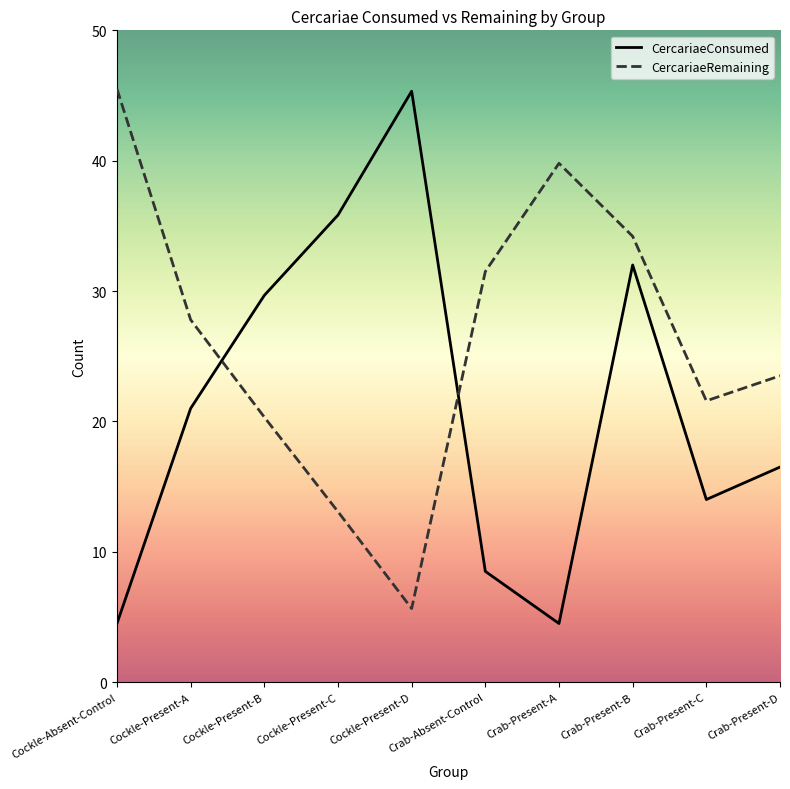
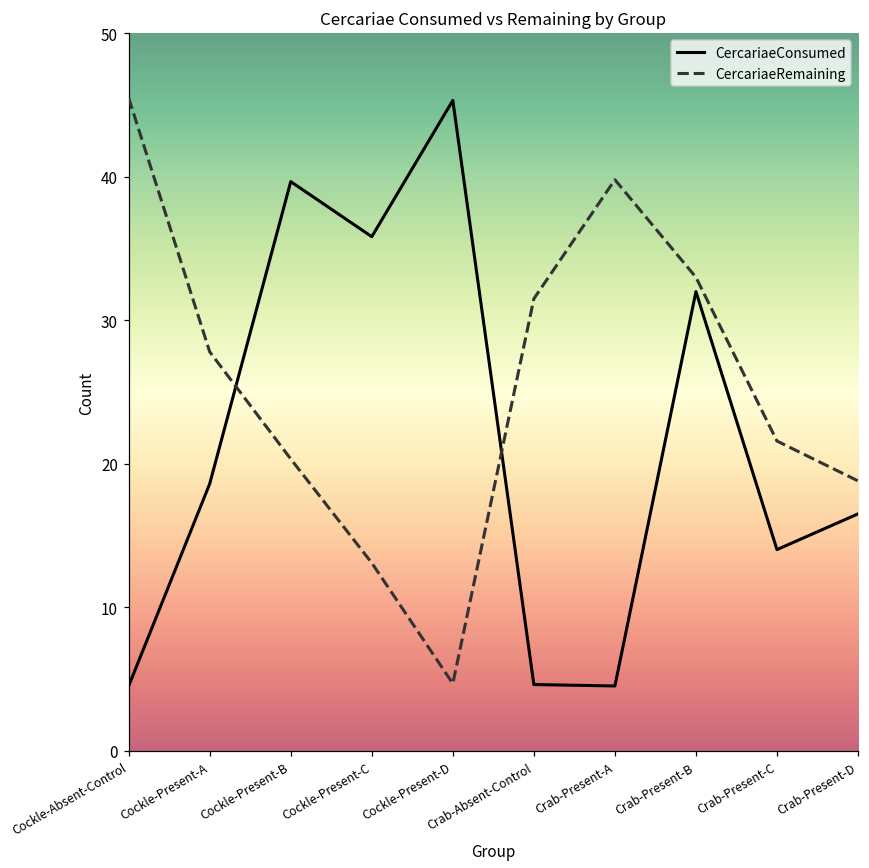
  {
    "CercariaeConsumed": {
      "Cockle-Absent-Control": 4.5,
-     "Cockle-Present-A": 21.0,
-     "Cockle-Present-B": 29.7,
+     "Cockle-Present-A": 18.6,
+     "Cockle-Present-B": 39.7,
      "Cockle-Present-C": 35.8,
      "Cockle-Present-D": 45.3,
-     "Crab-Absent-Control": 8.5,
+     "Crab-Absent-Control": 4.6,
      "Crab-Present-A": 4.5,
      "Crab-Present-B": 32.0,
      "Crab-Present-C": 14.0,
      "Crab-Present-D": 16.5
    },
    "CercariaeRemaining": {
      "Cockle-Absent-Control": 45.5,
      "Cockle-Present-A": 27.8,
      "Cockle-Present-B": 20.3,
      "Cockle-Present-C": 13.1,
-     "Cockle-Present-D": 5.7,
+     "Cockle-Present-D": 4.7,
      "Crab-Absent-Control": 31.5,
      "Crab-Present-A": 39.8,
-     "Crab-Present-B": 34.2,
+     "Crab-Present-B": 33.0,
      "Crab-Present-C": 21.6,
-     "Crab-Present-D": 23.5
+     "Crab-Present-D": 18.8
    }
  }
